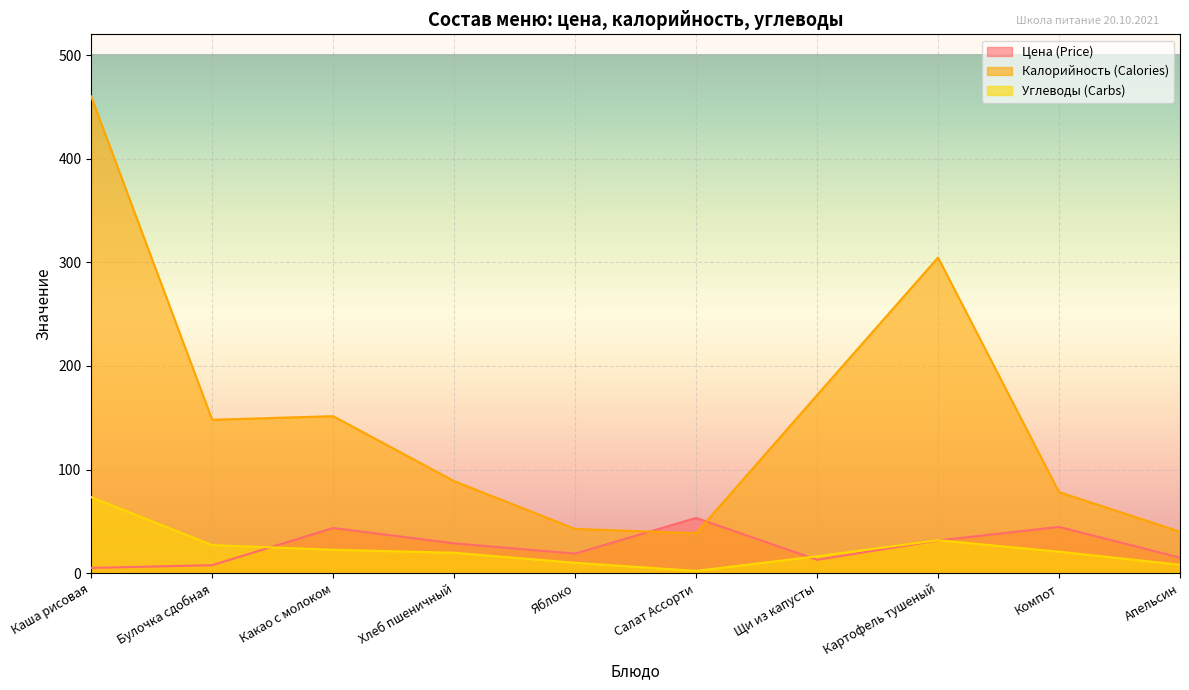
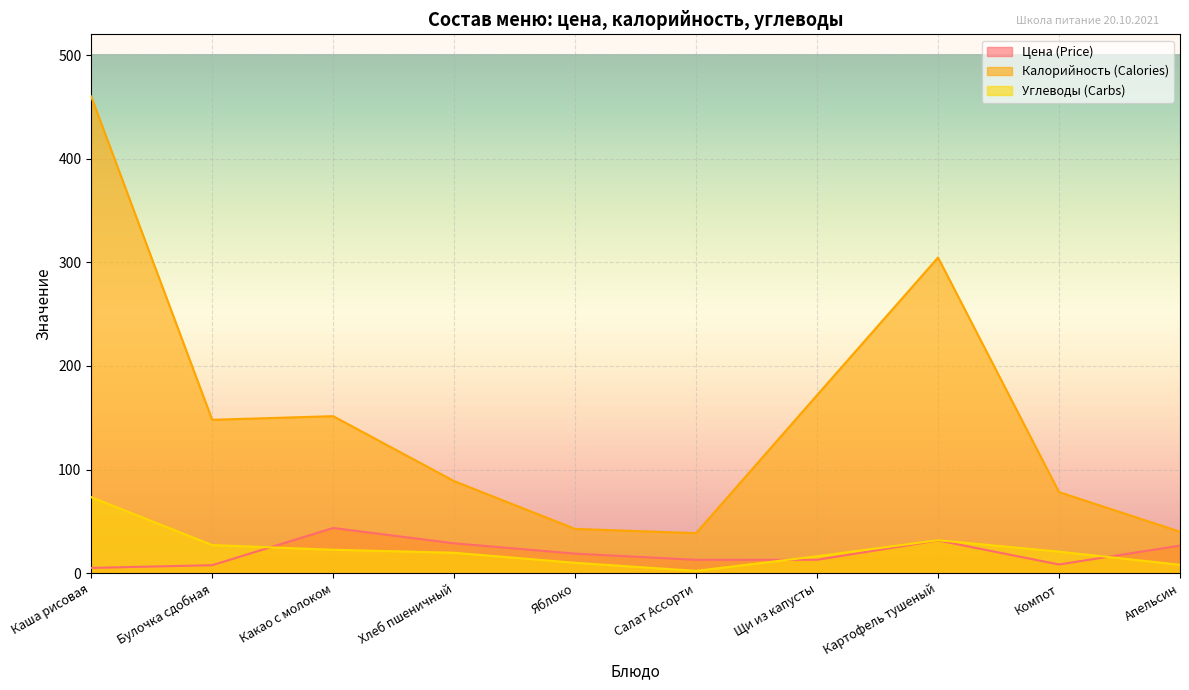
  {
    "Цена (Price)": {
      "Каша рисовая": 5,
      "Булочка сдобная": 8,
      "Какао с молоком": 44,
      "Хлеб пшеничный": 29,
      "Яблоко": 19,
-     "Салат Ассорти": 53,
+     "Салат Ассорти": 13,
      "Щи из капусты": 13,
-     "Компот": 45,
-     "Апельсин": 15
+     "Компот": 8,
+     "Апельсин": 27
    }
  }
